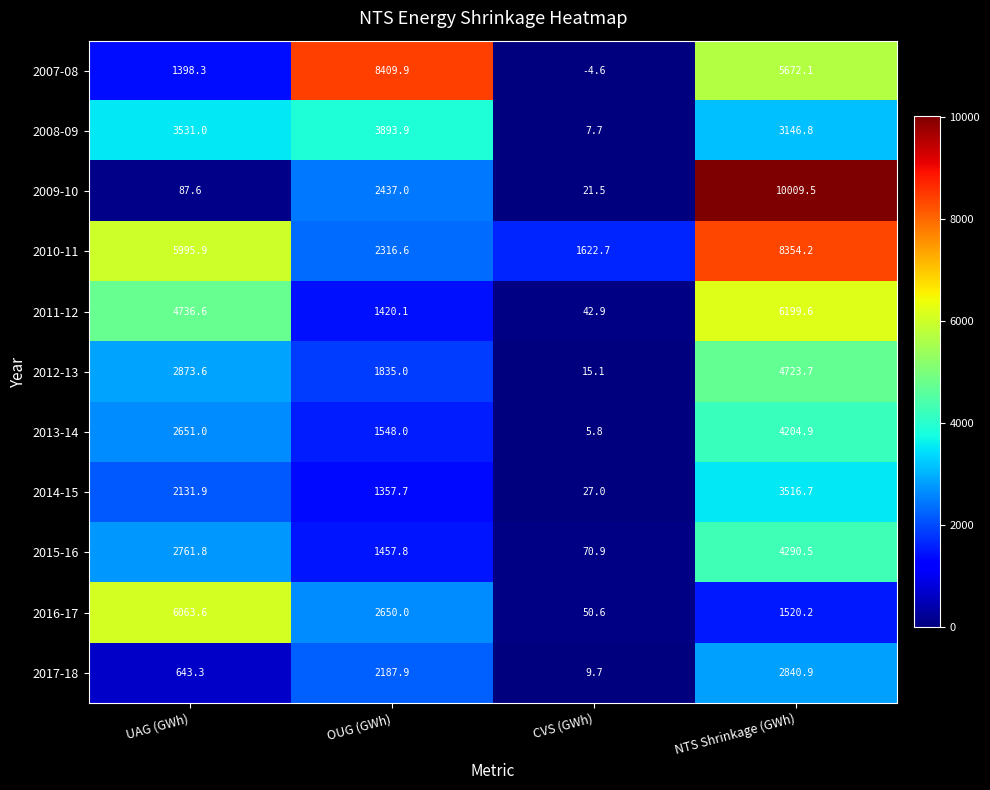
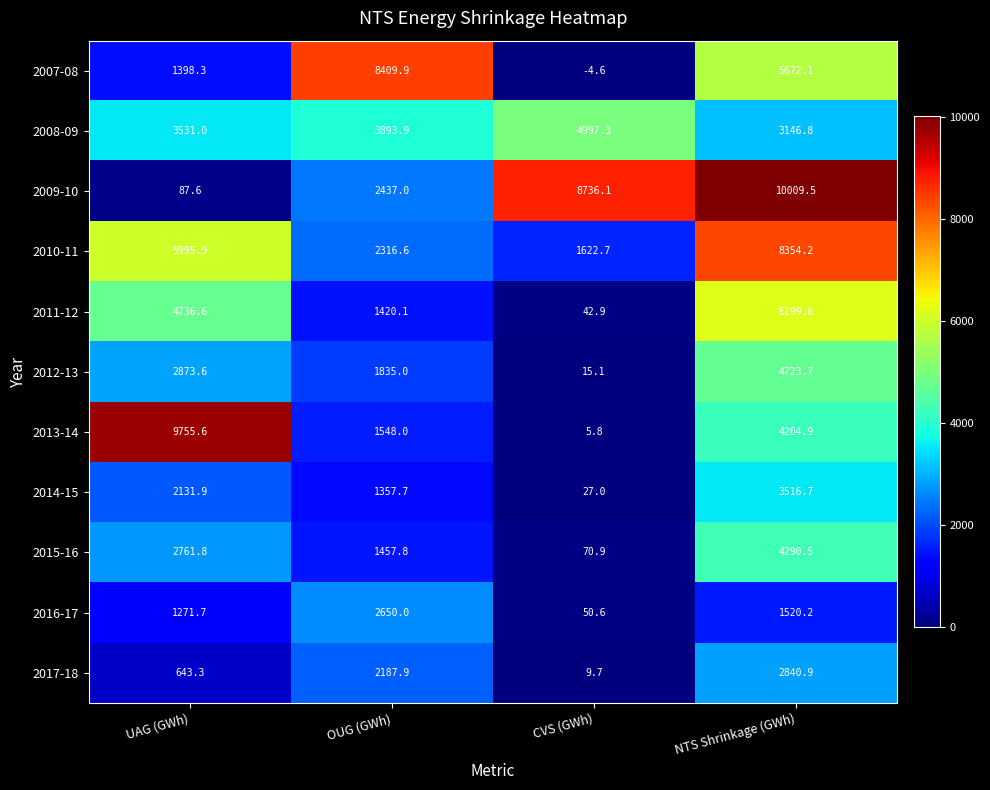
  {
    "2007-08": {
      "UAG (GWh)": 1398.3,
      "OUG (GWh)": 8409.9,
      "CVS (GWh)": -4.6,
      "NTS Shrinkage (GWh)": 5672.1
    },
    "2008-09": {
      "UAG (GWh)": 3531.0,
      "OUG (GWh)": 3893.9,
-     "CVS (GWh)": 7.7,
+     "CVS (GWh)": 4997.3,
      "NTS Shrinkage (GWh)": 3146.8
    },
    "2009-10": {
      "UAG (GWh)": 87.6,
      "OUG (GWh)": 2437.0,
-     "CVS (GWh)": 21.5,
+     "CVS (GWh)": 8736.1,
      "NTS Shrinkage (GWh)": 10009.5
    },
    "2010-11": {
      "UAG (GWh)": 5995.9,
      "OUG (GWh)": 2316.6,
      "CVS (GWh)": 1622.7,
      "NTS Shrinkage (GWh)": 8354.2
    },
    "2011-12": {
      "UAG (GWh)": 4736.6,
      "OUG (GWh)": 1420.1,
      "CVS (GWh)": 42.9,
      "NTS Shrinkage (GWh)": 6199.6
    },
    "2012-13": {
      "UAG (GWh)": 2873.6,
      "OUG (GWh)": 1835.0,
      "CVS (GWh)": 15.1,
      "NTS Shrinkage (GWh)": 4723.7
    },
    "2013-14": {
-     "UAG (GWh)": 2651.0,
+     "UAG (GWh)": 9755.6,
      "OUG (GWh)": 1548.0,
      "CVS (GWh)": 5.8,
      "NTS Shrinkage (GWh)": 4204.9
    },
    "2014-15": {
      "UAG (GWh)": 2131.9,
      "OUG (GWh)": 1357.7,
      "CVS (GWh)": 27.0,
      "NTS Shrinkage (GWh)": 3516.7
    },
    "2015-16": {
      "UAG (GWh)": 2761.8,
      "OUG (GWh)": 1457.8,
      "CVS (GWh)": 70.9,
      "NTS Shrinkage (GWh)": 4290.5
    },
    "2016-17": {
-     "UAG (GWh)": 6063.6,
+     "UAG (GWh)": 1271.7,
      "OUG (GWh)": 2650.0,
      "CVS (GWh)": 50.6,
      "NTS Shrinkage (GWh)": 1520.2
    },
    "2017-18": {
      "UAG (GWh)": 643.3,
      "OUG (GWh)": 2187.9,
      "CVS (GWh)": 9.7,
      "NTS Shrinkage (GWh)": 2840.9
    }
  }
